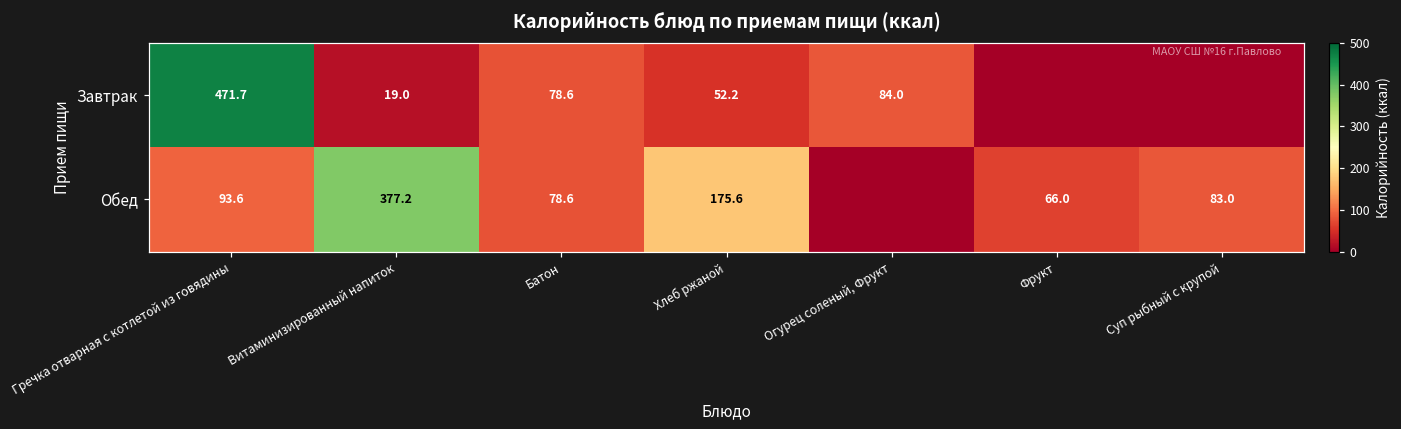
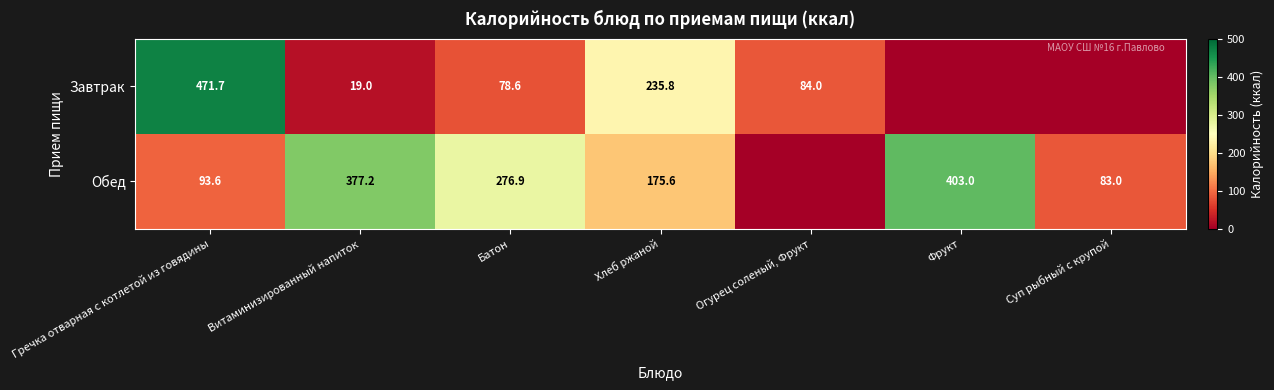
  {
    "Завтрак": {
      "Гречка отварная с котлетой из говядины": 471.7,
      "Витаминизированный напиток": 19.0,
      "Батон": 78.6,
-     "Хлеб ржаной": 52.2,
+     "Хлеб ржаной": 235.8,
      "Огурец соленый, Фрукт": 84.0,
      "Суп рыбный с крупой": 16
    },
    "Обед": {
      "Гречка отварная с котлетой из говядины": 93.6,
      "Витаминизированный напиток": 377.2,
-     "Батон": 78.6,
+     "Батон": 276.9,
      "Хлеб ржаной": 175.6,
-     "Фрукт": 66.0,
+     "Фрукт": 403.0,
      "Суп рыбный с крупой": 83.0
    }
  }
